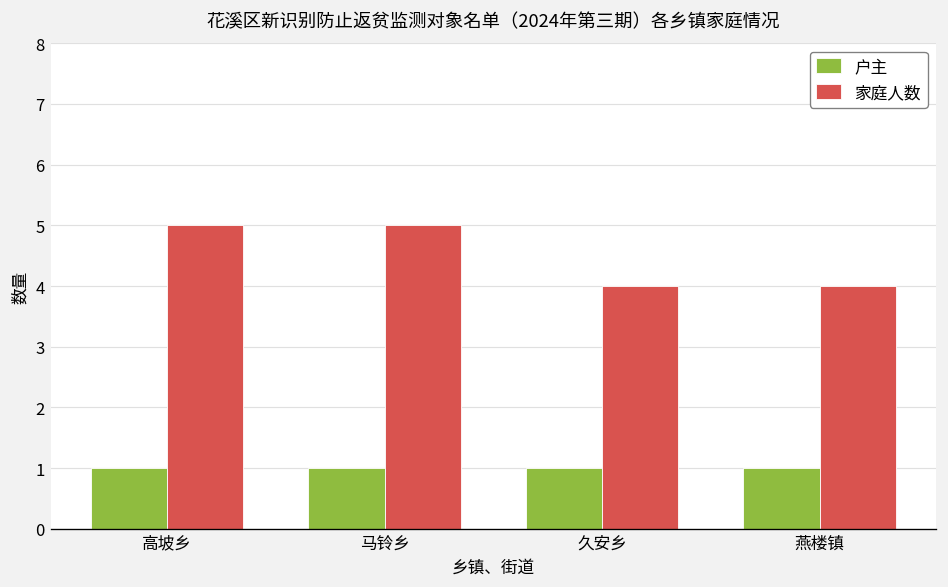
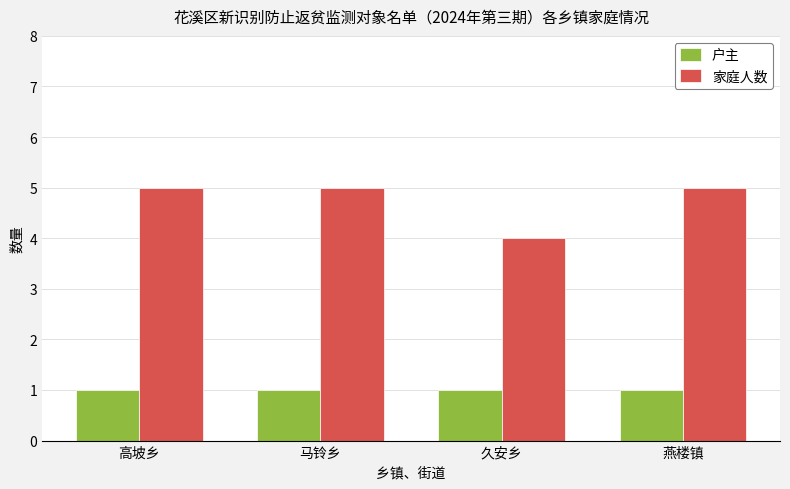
  {
    "户主": {
      "高坡乡": 1,
      "马铃乡": 1,
      "久安乡": 1,
      "燕楼镇": 1
    },
    "家庭人数": {
      "高坡乡": 5,
      "马铃乡": 5,
      "久安乡": 4,
-     "燕楼镇": 4
+     "燕楼镇": 5
    }
  }
